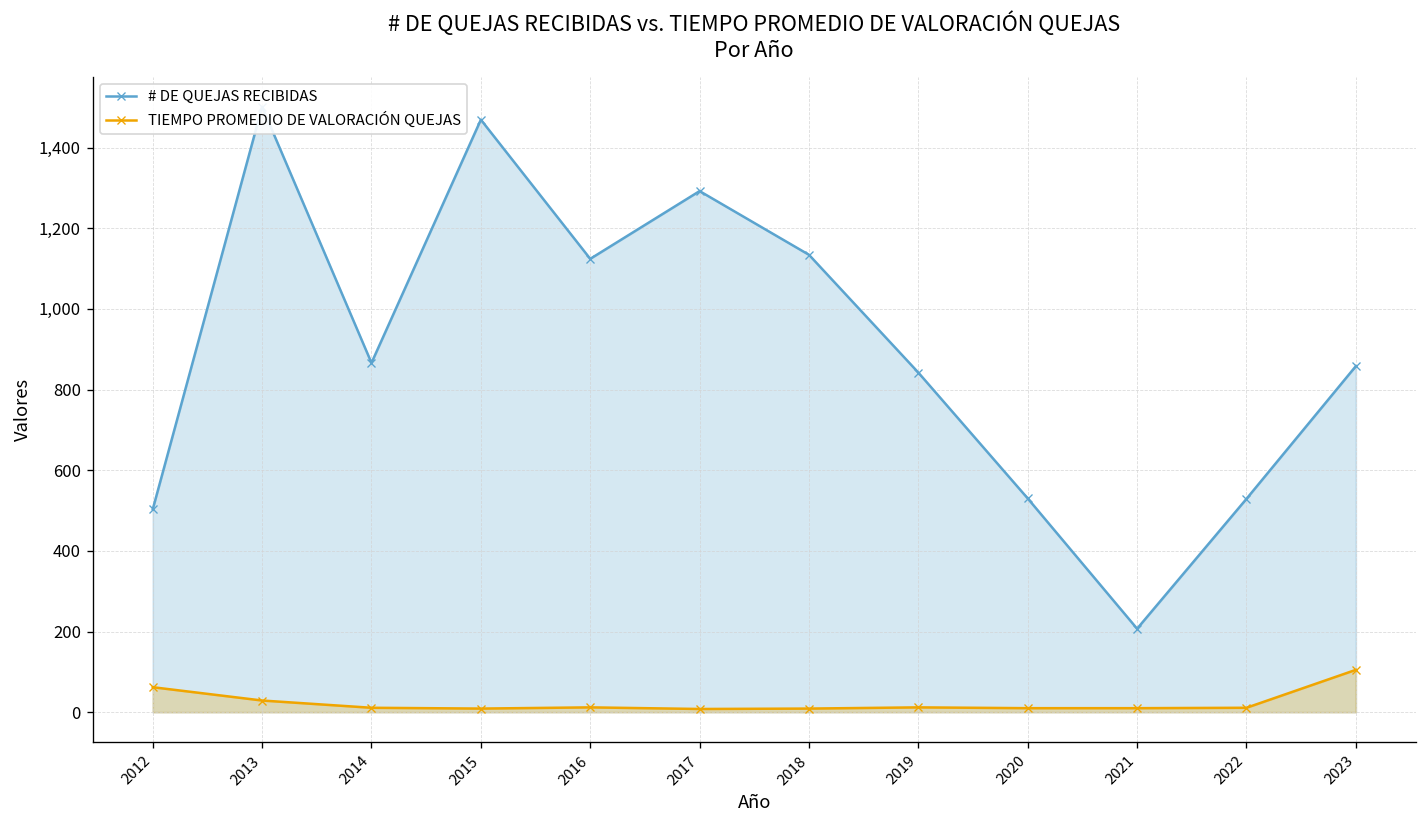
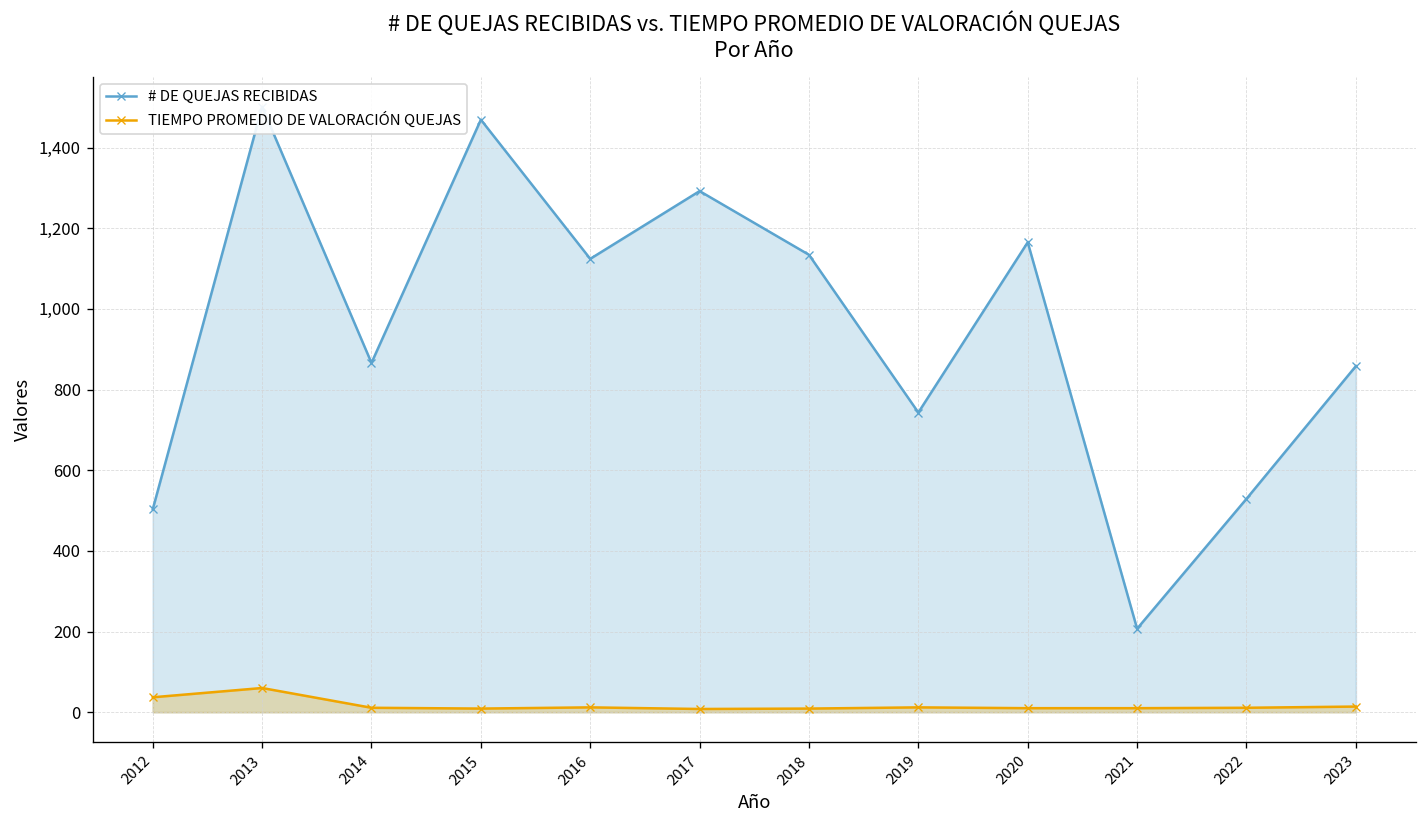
  {
    "# DE QUEJAS RECIBIDAS": {
      "2012": "500",
      "2014": "870",
      "2015": "1,470",
      "2016": "1,120",
      "2017": "1,290",
      "2018": "1,130",
-     "2019": "840",
-     "2020": "530",
+     "2019": "740",
+     "2020": "1,170",
      "2021": "210",
      "2022": "530",
      "2023": "860"
    },
    "TIEMPO PROMEDIO DE VALORACIÓN QUEJAS": {
-     "2012": "60",
-     "2013": "30",
+     "2012": "40",
+     "2013": "60",
      "2014": "10",
      "2015": "10",
      "2016": "10",
      "2017": "10",
      "2018": "10",
      "2019": "10",
      "2020": "10",
      "2021": "10",
      "2022": "10",
-     "2023": "110"
+     "2023": "10"
    }
  }
